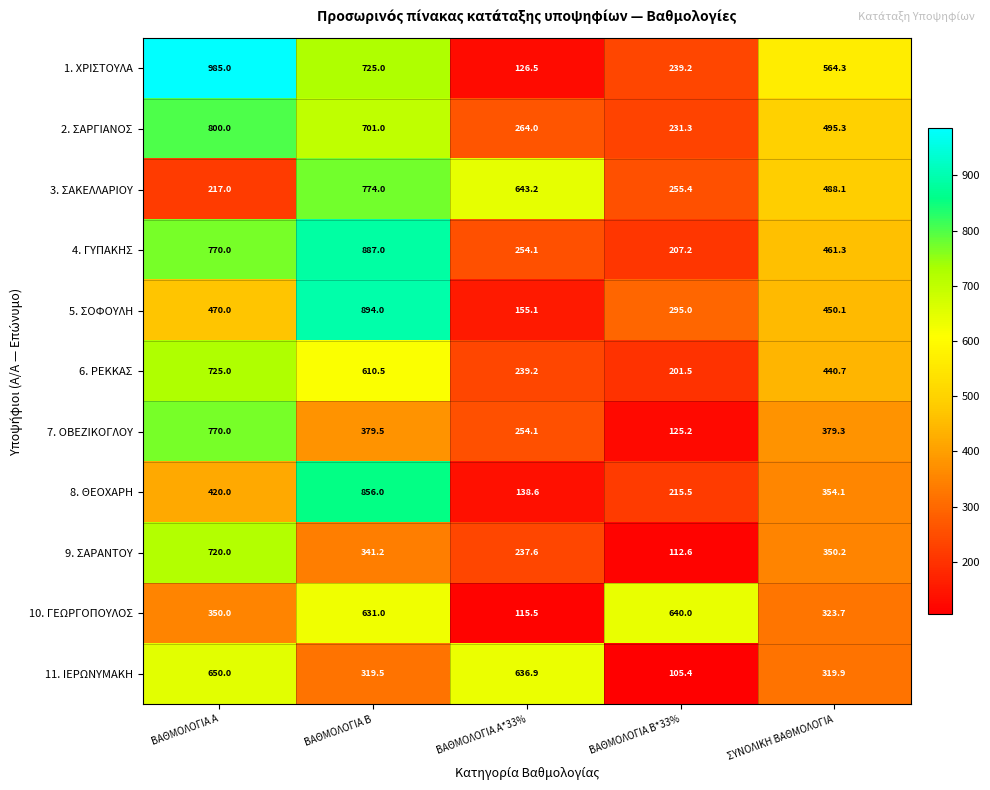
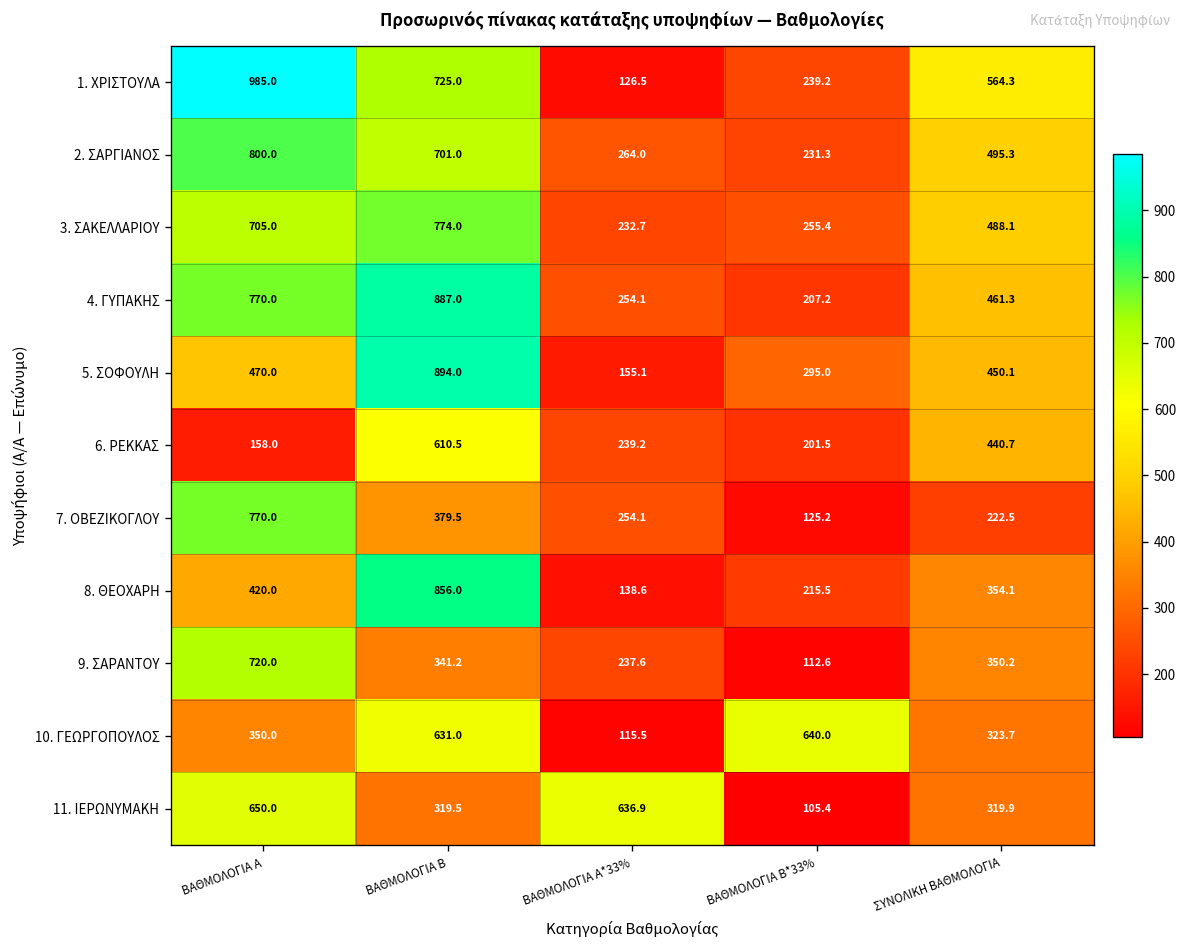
  {
    "1. ΧΡΙΣΤΟΥΛΑ": {
      "ΒΑΘΜΟΛΟΓΙΑ Α": 985.0,
      "ΒΑΘΜΟΛΟΓΙΑ Β": 725.0,
      "ΒΑΘΜΟΛΟΓΙΑ Α*33%": 126.5,
      "ΒΑΘΜΟΛΟΓΙΑ Β*33%": 239.2,
      "ΣΥΝΟΛΙΚΗ ΒΑΘΜΟΛΟΓΙΑ": 564.3
    },
    "2. ΣΑΡΓΙΑΝΟΣ": {
      "ΒΑΘΜΟΛΟΓΙΑ Α": 800.0,
      "ΒΑΘΜΟΛΟΓΙΑ Β": 701.0,
      "ΒΑΘΜΟΛΟΓΙΑ Α*33%": 264.0,
      "ΒΑΘΜΟΛΟΓΙΑ Β*33%": 231.3,
      "ΣΥΝΟΛΙΚΗ ΒΑΘΜΟΛΟΓΙΑ": 495.3
    },
    "3. ΣΑΚΕΛΛΑΡΙΟΥ": {
-     "ΒΑΘΜΟΛΟΓΙΑ Α": 217.0,
+     "ΒΑΘΜΟΛΟΓΙΑ Α": 705.0,
      "ΒΑΘΜΟΛΟΓΙΑ Β": 774.0,
-     "ΒΑΘΜΟΛΟΓΙΑ Α*33%": 643.2,
+     "ΒΑΘΜΟΛΟΓΙΑ Α*33%": 232.7,
      "ΒΑΘΜΟΛΟΓΙΑ Β*33%": 255.4,
      "ΣΥΝΟΛΙΚΗ ΒΑΘΜΟΛΟΓΙΑ": 488.1
    },
    "4. ΓΥΠΑΚΗΣ": {
      "ΒΑΘΜΟΛΟΓΙΑ Α": 770.0,
      "ΒΑΘΜΟΛΟΓΙΑ Β": 887.0,
      "ΒΑΘΜΟΛΟΓΙΑ Α*33%": 254.1,
      "ΒΑΘΜΟΛΟΓΙΑ Β*33%": 207.2,
      "ΣΥΝΟΛΙΚΗ ΒΑΘΜΟΛΟΓΙΑ": 461.3
    },
    "5. ΣΟΦΟΥΛΗ": {
      "ΒΑΘΜΟΛΟΓΙΑ Α": 470.0,
      "ΒΑΘΜΟΛΟΓΙΑ Β": 894.0,
      "ΒΑΘΜΟΛΟΓΙΑ Α*33%": 155.1,
      "ΒΑΘΜΟΛΟΓΙΑ Β*33%": 295.0,
      "ΣΥΝΟΛΙΚΗ ΒΑΘΜΟΛΟΓΙΑ": 450.1
    },
    "6. ΡΕΚΚΑΣ": {
-     "ΒΑΘΜΟΛΟΓΙΑ Α": 725.0,
+     "ΒΑΘΜΟΛΟΓΙΑ Α": 158.0,
      "ΒΑΘΜΟΛΟΓΙΑ Β": 610.5,
      "ΒΑΘΜΟΛΟΓΙΑ Α*33%": 239.2,
      "ΒΑΘΜΟΛΟΓΙΑ Β*33%": 201.5,
      "ΣΥΝΟΛΙΚΗ ΒΑΘΜΟΛΟΓΙΑ": 440.7
    },
    "7. ΟΒΕΖΙΚΟΓΛΟΥ": {
      "ΒΑΘΜΟΛΟΓΙΑ Α": 770.0,
      "ΒΑΘΜΟΛΟΓΙΑ Β": 379.5,
      "ΒΑΘΜΟΛΟΓΙΑ Α*33%": 254.1,
      "ΒΑΘΜΟΛΟΓΙΑ Β*33%": 125.2,
-     "ΣΥΝΟΛΙΚΗ ΒΑΘΜΟΛΟΓΙΑ": 379.3
+     "ΣΥΝΟΛΙΚΗ ΒΑΘΜΟΛΟΓΙΑ": 222.5
    },
    "8. ΘΕΟΧΑΡΗ": {
      "ΒΑΘΜΟΛΟΓΙΑ Α": 420.0,
      "ΒΑΘΜΟΛΟΓΙΑ Β": 856.0,
      "ΒΑΘΜΟΛΟΓΙΑ Α*33%": 138.6,
      "ΒΑΘΜΟΛΟΓΙΑ Β*33%": 215.5,
      "ΣΥΝΟΛΙΚΗ ΒΑΘΜΟΛΟΓΙΑ": 354.1
    },
    "9. ΣΑΡΑΝΤΟΥ": {
      "ΒΑΘΜΟΛΟΓΙΑ Α": 720.0,
      "ΒΑΘΜΟΛΟΓΙΑ Β": 341.2,
      "ΒΑΘΜΟΛΟΓΙΑ Α*33%": 237.6,
      "ΒΑΘΜΟΛΟΓΙΑ Β*33%": 112.6,
      "ΣΥΝΟΛΙΚΗ ΒΑΘΜΟΛΟΓΙΑ": 350.2
    },
    "10. ΓΕΩΡΓΟΠΟΥΛΟΣ": {
      "ΒΑΘΜΟΛΟΓΙΑ Α": 350.0,
      "ΒΑΘΜΟΛΟΓΙΑ Β": 631.0,
      "ΒΑΘΜΟΛΟΓΙΑ Α*33%": 115.5,
      "ΒΑΘΜΟΛΟΓΙΑ Β*33%": 640.0,
      "ΣΥΝΟΛΙΚΗ ΒΑΘΜΟΛΟΓΙΑ": 323.7
    },
    "11. ΙΕΡΩΝΥΜΑΚΗ": {
      "ΒΑΘΜΟΛΟΓΙΑ Α": 650.0,
      "ΒΑΘΜΟΛΟΓΙΑ Β": 319.5,
      "ΒΑΘΜΟΛΟΓΙΑ Α*33%": 636.9,
      "ΒΑΘΜΟΛΟΓΙΑ Β*33%": 105.4,
      "ΣΥΝΟΛΙΚΗ ΒΑΘΜΟΛΟΓΙΑ": 319.9
    }
  }
